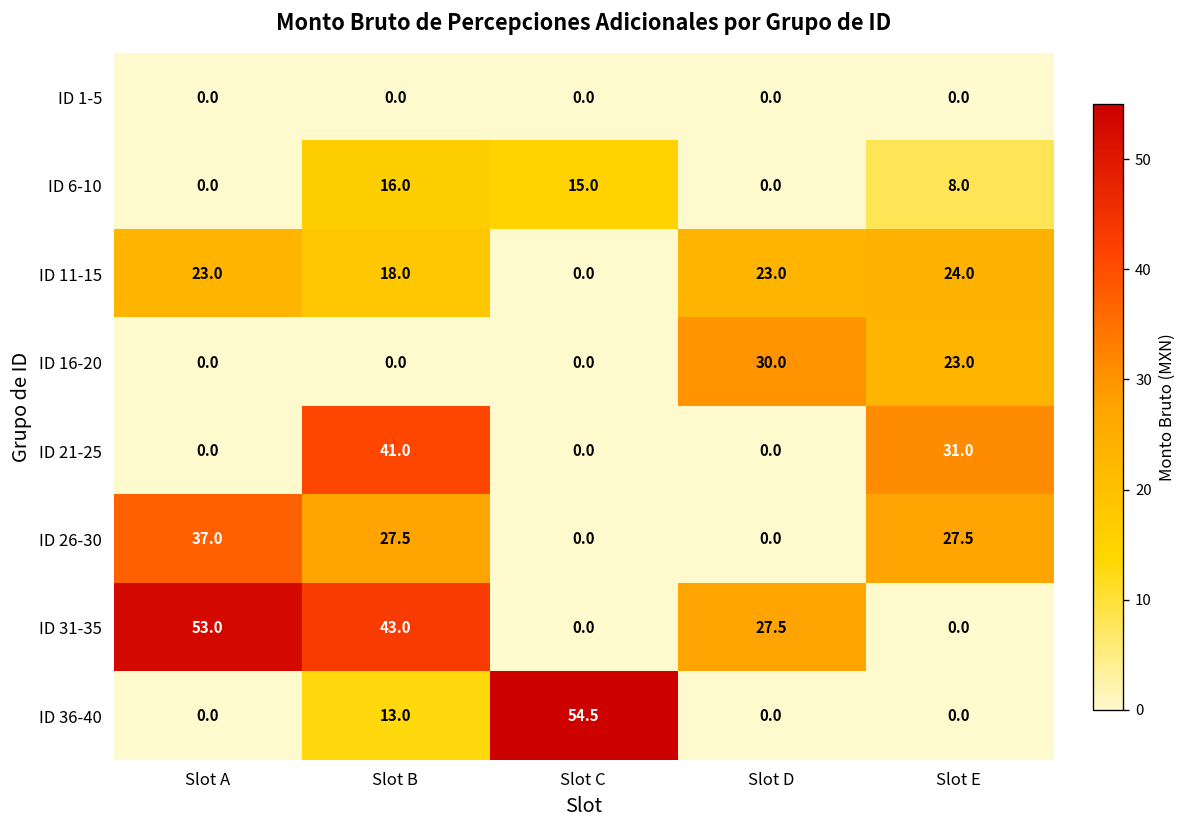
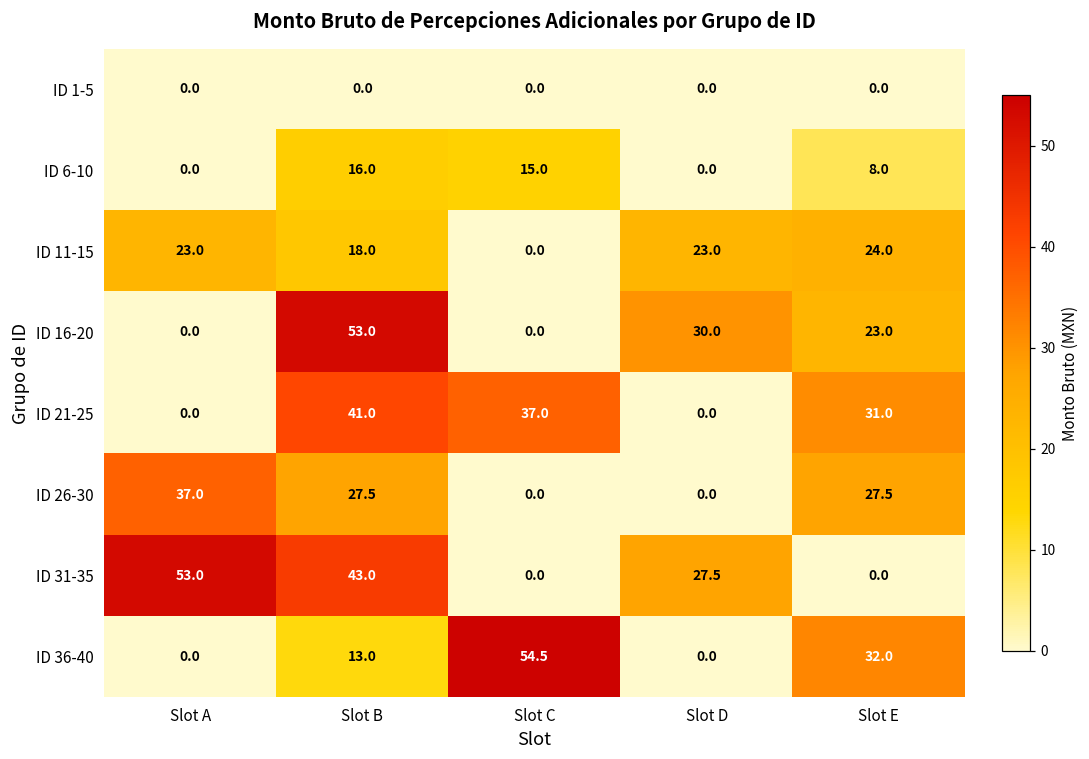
  {
    "ID 1-5": {
      "Slot A": 0.0,
      "Slot B": 0.0,
      "Slot C": 0.0,
      "Slot D": 0.0,
      "Slot E": 0.0
    },
    "ID 6-10": {
      "Slot A": 0.0,
      "Slot B": 16.0,
      "Slot C": 15.0,
      "Slot D": 0.0,
      "Slot E": 8.0
    },
    "ID 11-15": {
      "Slot A": 23.0,
      "Slot B": 18.0,
      "Slot C": 0.0,
      "Slot D": 23.0,
      "Slot E": 24.0
    },
    "ID 16-20": {
      "Slot A": 0.0,
-     "Slot B": 0.0,
+     "Slot B": 53.0,
      "Slot C": 0.0,
      "Slot D": 30.0,
      "Slot E": 23.0
    },
    "ID 21-25": {
      "Slot A": 0.0,
      "Slot B": 41.0,
-     "Slot C": 0.0,
+     "Slot C": 37.0,
      "Slot D": 0.0,
      "Slot E": 31.0
    },
    "ID 26-30": {
      "Slot A": 37.0,
      "Slot B": 27.5,
      "Slot C": 0.0,
      "Slot D": 0.0,
      "Slot E": 27.5
    },
    "ID 31-35": {
      "Slot A": 53.0,
      "Slot B": 43.0,
      "Slot C": 0.0,
      "Slot D": 27.5,
      "Slot E": 0.0
    },
    "ID 36-40": {
      "Slot A": 0.0,
      "Slot B": 13.0,
      "Slot C": 54.5,
      "Slot D": 0.0,
-     "Slot E": 0.0
+     "Slot E": 32.0
    }
  }
